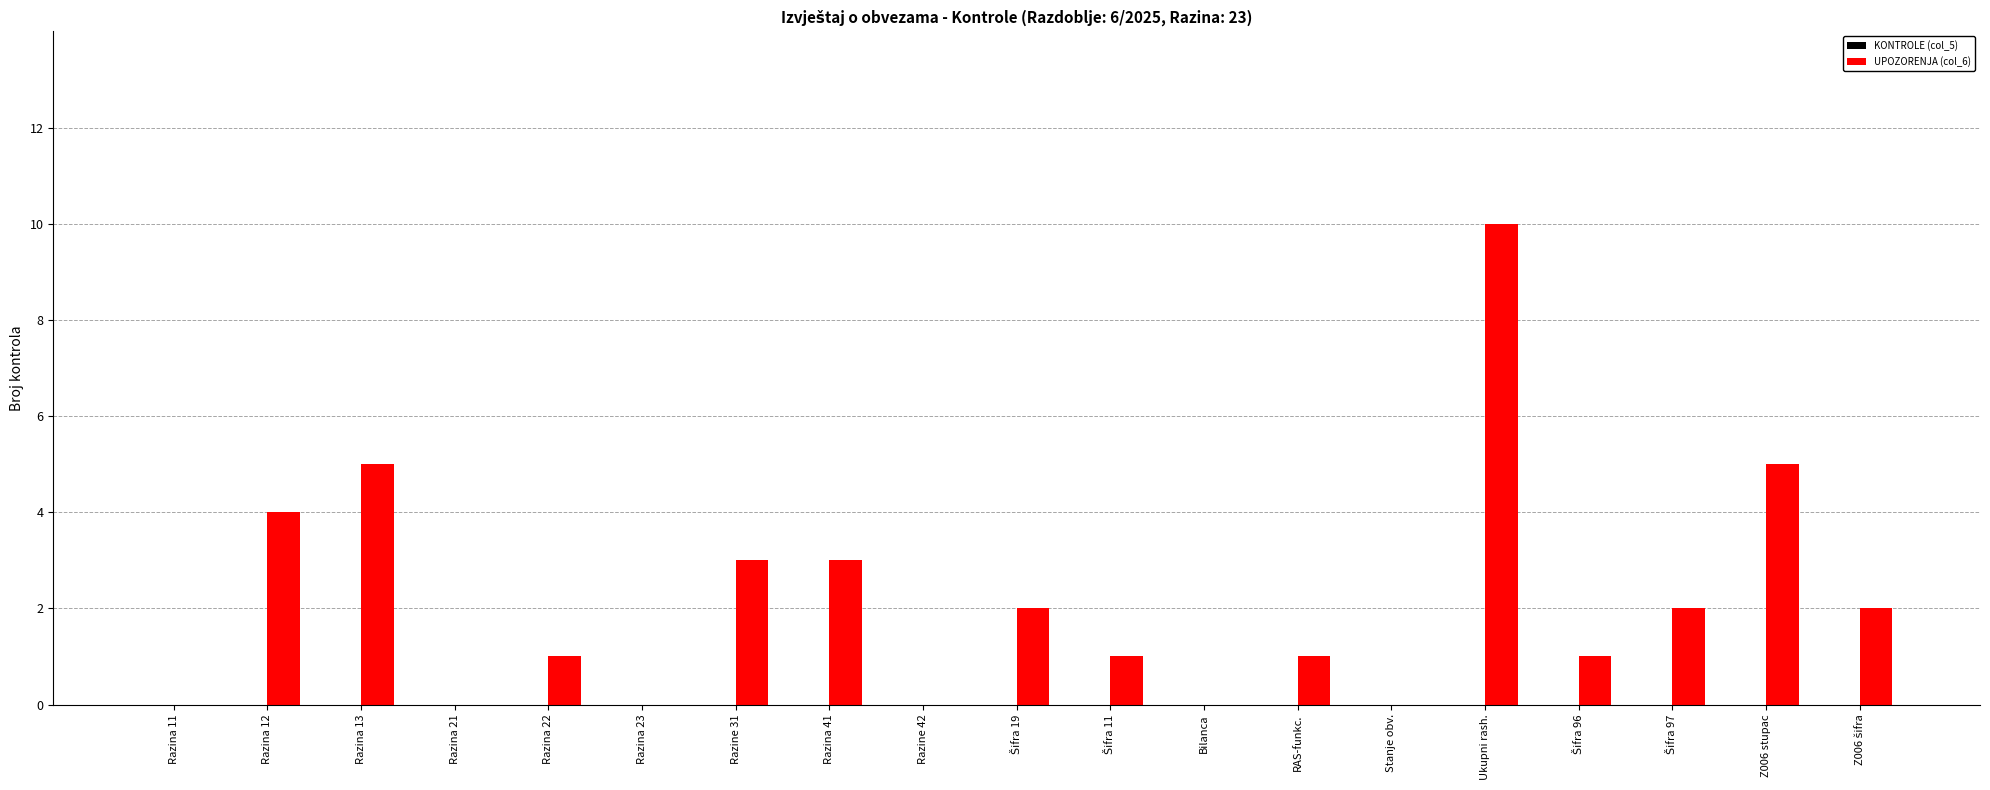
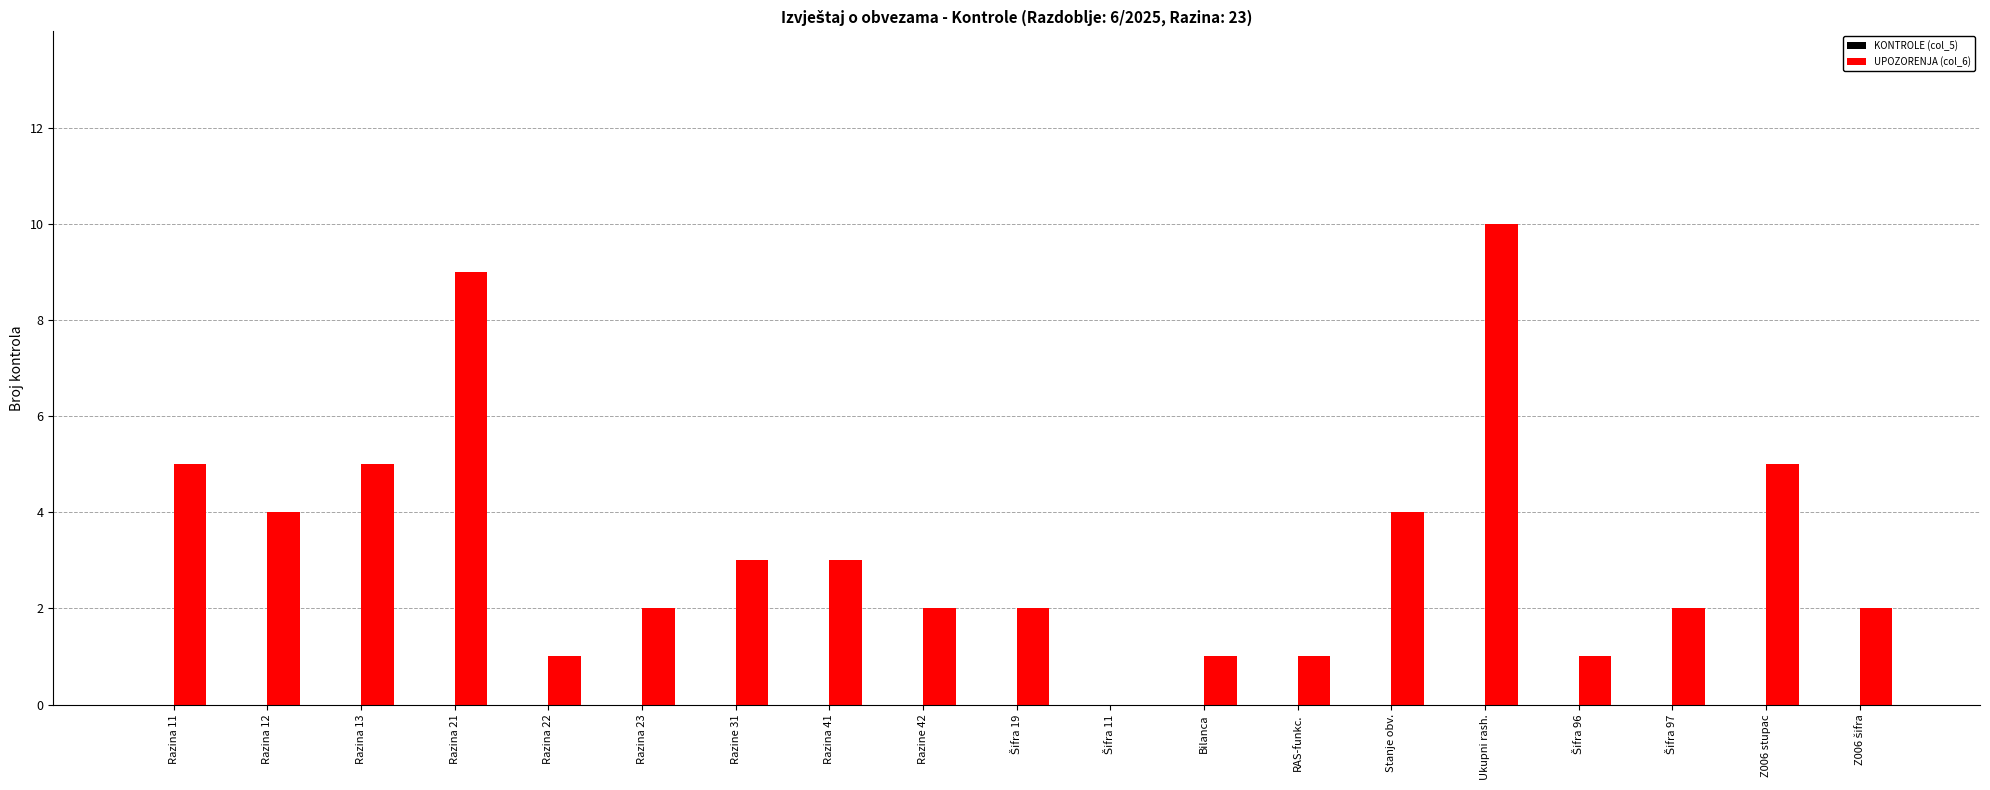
  {
    "KONTROLE (col_5)": {
      "Razina 11": 0,
      "Razina 12": 0,
      "Razina 13": 0,
      "Razina 21": 0,
      "Razina 22": 0,
      "Razina 23": 0,
      "Razine 31": 0,
      "Razina 41": 0,
      "Razine 42": 0,
      "Šifra 19": 0,
      "Šifra 11": 0,
      "Bilanca": 0,
      "RAS-funkc.": 0,
      "Stanje obv.": 0,
      "Ukupni rash.": 0,
      "Šifra 96": 0,
      "Šifra 97": 0,
      "Z006 stupac": 0,
      "Z006 šifra": 0
    },
    "UPOZORENJA (col_6)": {
-     "Razina 11": 0,
+     "Razina 11": 5,
      "Razina 12": 4,
      "Razina 13": 5,
-     "Razina 21": 0,
+     "Razina 21": 9,
      "Razina 22": 1,
-     "Razina 23": 0,
+     "Razina 23": 2,
      "Razine 31": 3,
      "Razina 41": 3,
-     "Razine 42": 0,
+     "Razine 42": 2,
      "Šifra 19": 2,
-     "Šifra 11": 1,
-     "Bilanca": 0,
+     "Šifra 11": 0,
+     "Bilanca": 1,
      "RAS-funkc.": 1,
-     "Stanje obv.": 0,
+     "Stanje obv.": 4,
      "Ukupni rash.": 10,
      "Šifra 96": 1,
      "Šifra 97": 2,
      "Z006 stupac": 5,
      "Z006 šifra": 2
    }
  }
